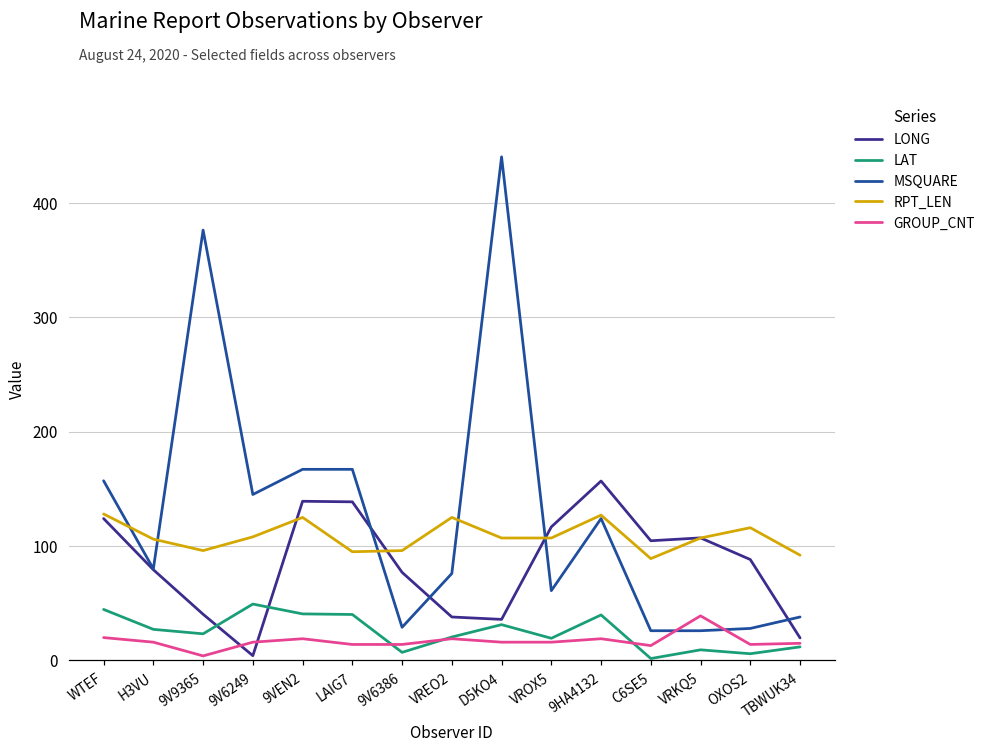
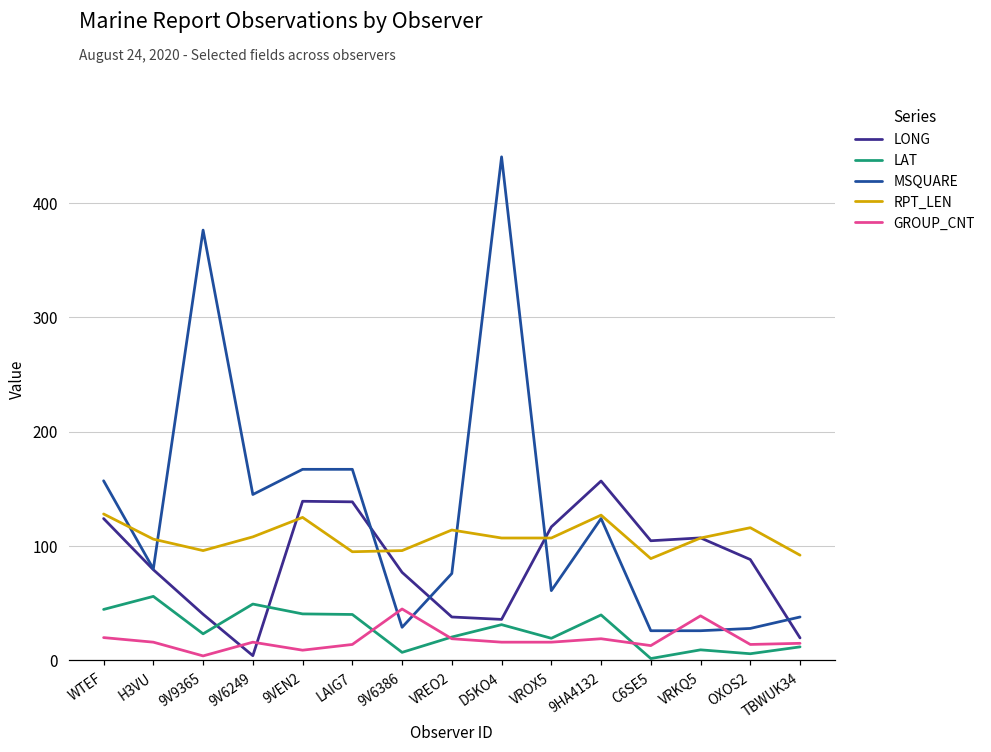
  {
    "LAT": {
      "WTEF": 45,
-     "H3VU": 27,
+     "H3VU": 56,
      "9V9365": 23,
      "9V6249": 49,
      "9VEN2": 41,
      "LAIG7": 40,
      "9V6386": 7,
      "D5KO4": 31,
      "VROX5": 19,
      "9HA4132": 40,
      "C6SE5": 2,
      "VRKQ5": 9,
      "OXOS2": 6,
      "TBWUK34": 12
    },
    "RPT_LEN": {
      "WTEF": 128,
      "H3VU": 106,
      "9V9365": 96,
      "9V6249": 108,
      "9VEN2": 125,
      "LAIG7": 95,
      "9V6386": 96,
-     "VREO2": 125,
+     "VREO2": 114,
      "D5KO4": 107,
      "VROX5": 107,
      "9HA4132": 127,
      "C6SE5": 89,
      "OXOS2": 116,
      "TBWUK34": 92
    },
    "GROUP_CNT": {
      "WTEF": 20,
      "H3VU": 16,
      "9V9365": 4,
      "9V6249": 16,
-     "9VEN2": 19,
+     "9VEN2": 9,
      "LAIG7": 14,
-     "9V6386": 14,
+     "9V6386": 45,
      "D5KO4": 16,
      "VROX5": 16,
      "9HA4132": 19,
      "C6SE5": 13,
      "VRKQ5": 39,
      "OXOS2": 14,
      "TBWUK34": 15
    }
  }
